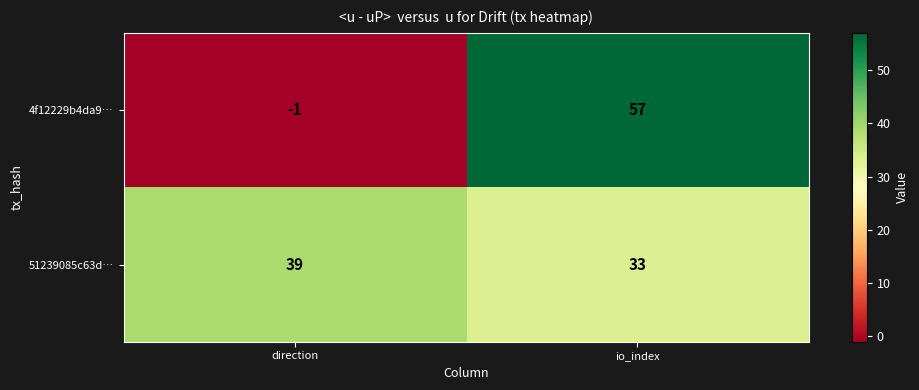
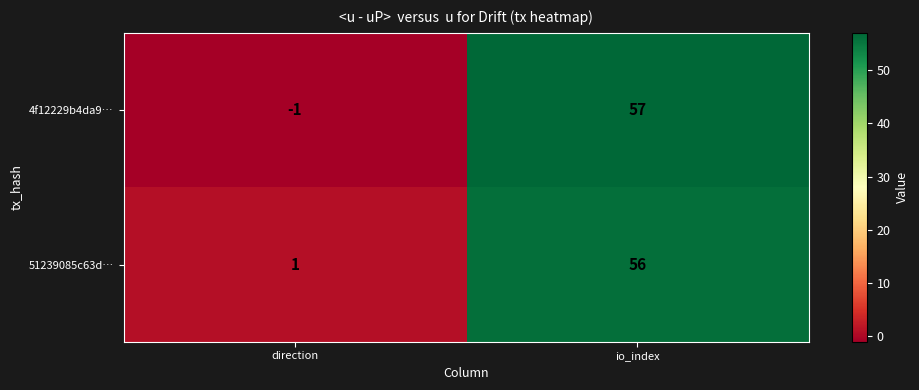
  {
    "4f12229b4da9…": {
      "direction": -1,
      "io_index": 57
    },
    "51239085c63d…": {
-     "direction": 39,
-     "io_index": 33
+     "direction": 1,
+     "io_index": 56
    }
  }
